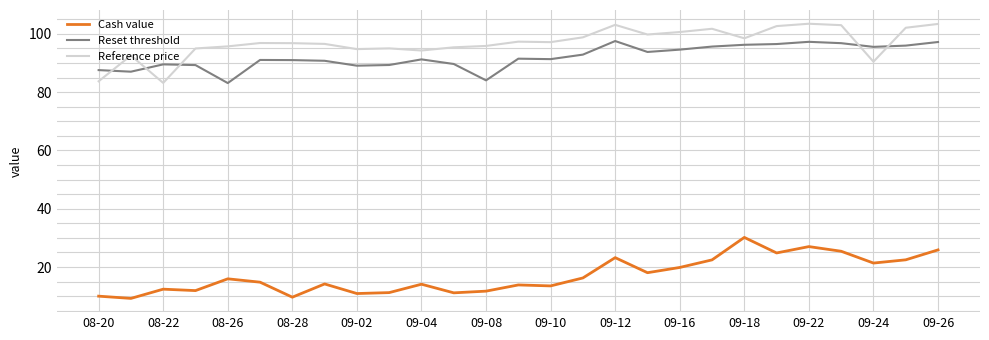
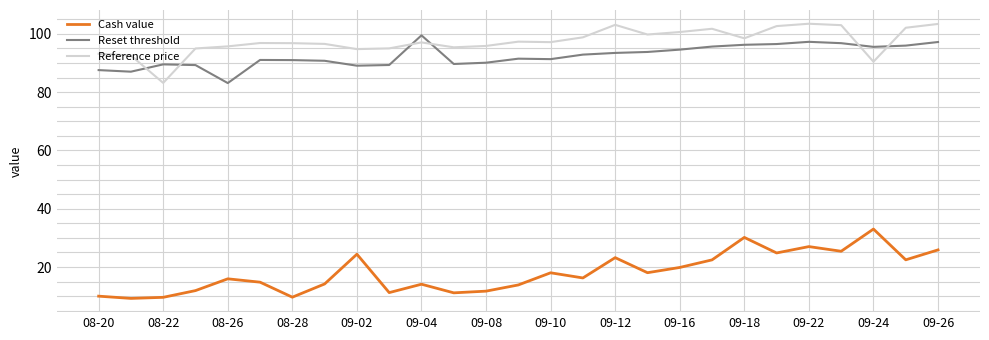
  {
    "Cash value": {
      "08-20": 10,
-     "08-22": 12,
+     "08-22": 10,
      "08-26": 16,
      "08-28": 10,
-     "09-02": 11,
+     "09-02": 24,
      "09-04": 14,
      "09-08": 12,
-     "09-10": 14,
+     "09-10": 18,
      "09-12": 23,
      "09-16": 20,
      "09-18": 30,
      "09-22": 27,
-     "09-24": 21,
+     "09-24": 33,
      "09-26": 26
    },
    "Reset threshold": {
      "08-20": 88,
      "08-22": 90,
      "08-26": 83,
      "08-28": 91,
      "09-02": 89,
-     "09-04": 91,
-     "09-08": 84,
+     "09-04": 100,
+     "09-08": 90,
      "09-10": 91,
-     "09-12": 98,
+     "09-12": 93,
      "09-16": 95,
      "09-18": 96,
      "09-22": 97,
      "09-24": 96,
      "09-26": 97
    },
    "Reference price": {
-     "08-20": 84,
+     "08-20": 93,
      "08-22": 83,
      "08-26": 96,
      "08-28": 97,
      "09-02": 95,
-     "09-04": 94,
+     "09-04": 97,
      "09-08": 96,
      "09-10": 97,
      "09-12": 103,
      "09-16": 101,
      "09-18": 98,
      "09-22": 103,
      "09-24": 90,
      "09-26": 103
    }
  }
